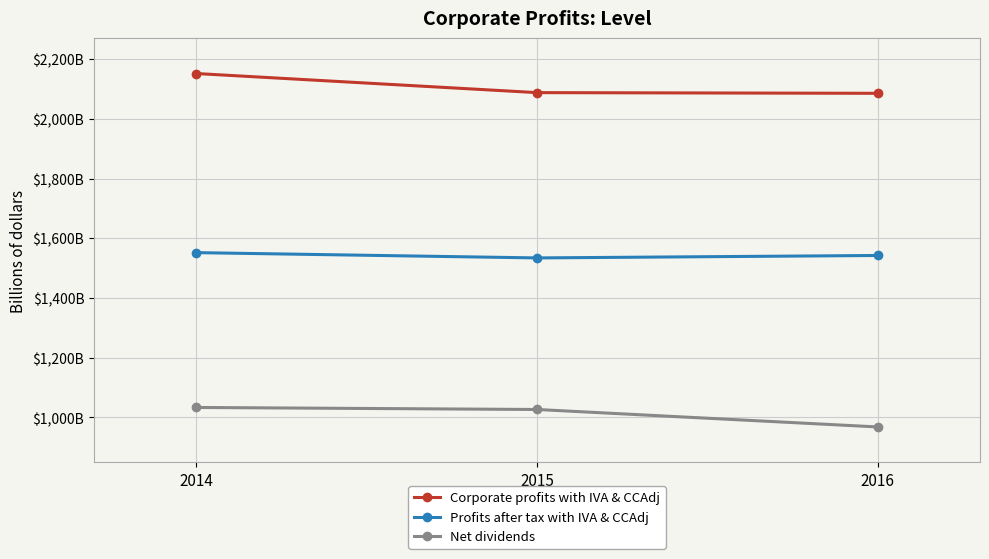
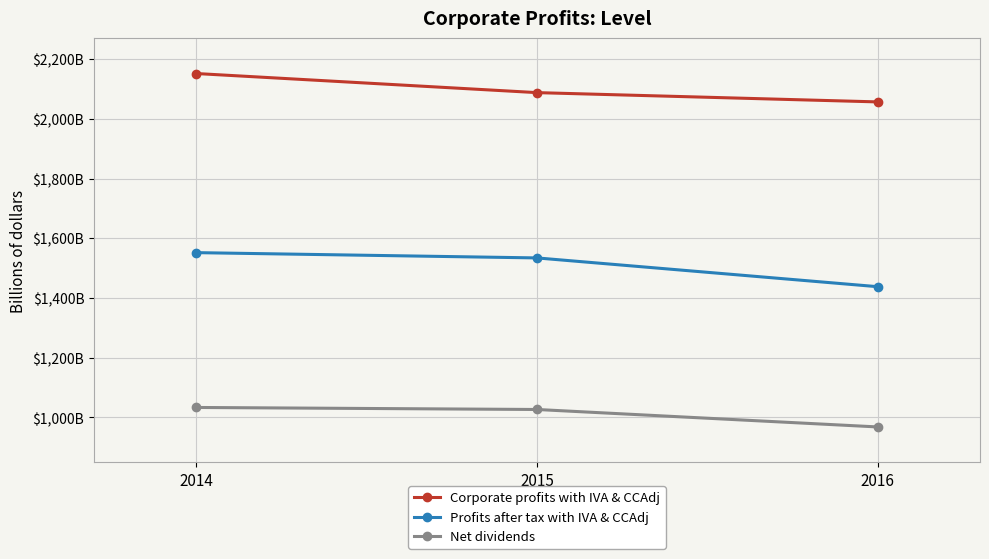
  {
    "Corporate profits with IVA & CCAdj": {
      "2014": "$2,150,000,000,000",
      "2015": "$2,090,000,000,000",
-     "2016": "$2,090,000,000,000"
+     "2016": "$2,060,000,000,000"
    },
    "Profits after tax with IVA & CCAdj": {
      "2014": "$1,550,000,000,000",
      "2015": "$1,530,000,000,000",
-     "2016": "$1,540,000,000,000"
+     "2016": "$1,440,000,000,000"
    },
    "Net dividends": {
      "2014": "$1,030,000,000,000",
      "2015": "$1,030,000,000,000",
      "2016": "$970,000,000,000"
    }
  }
